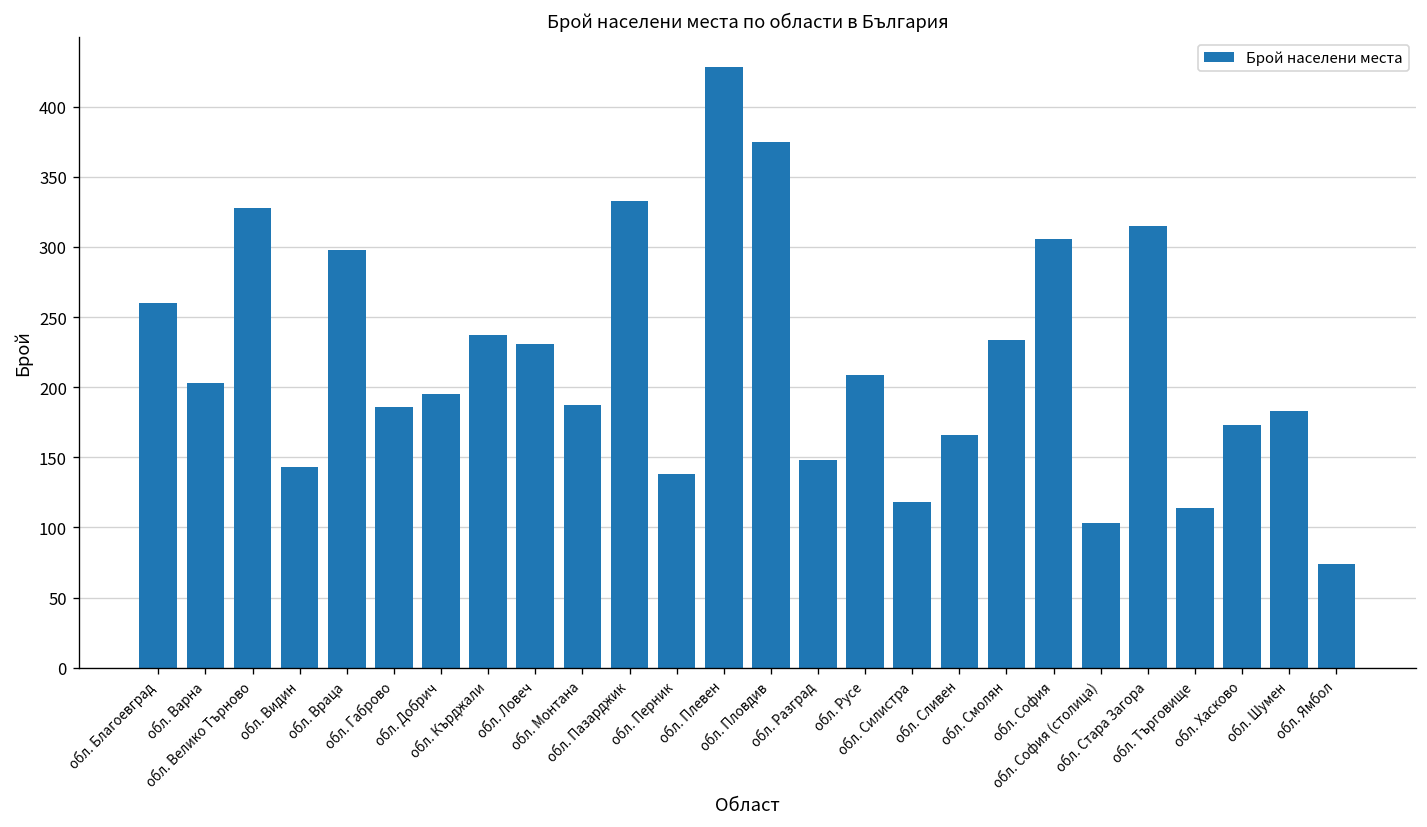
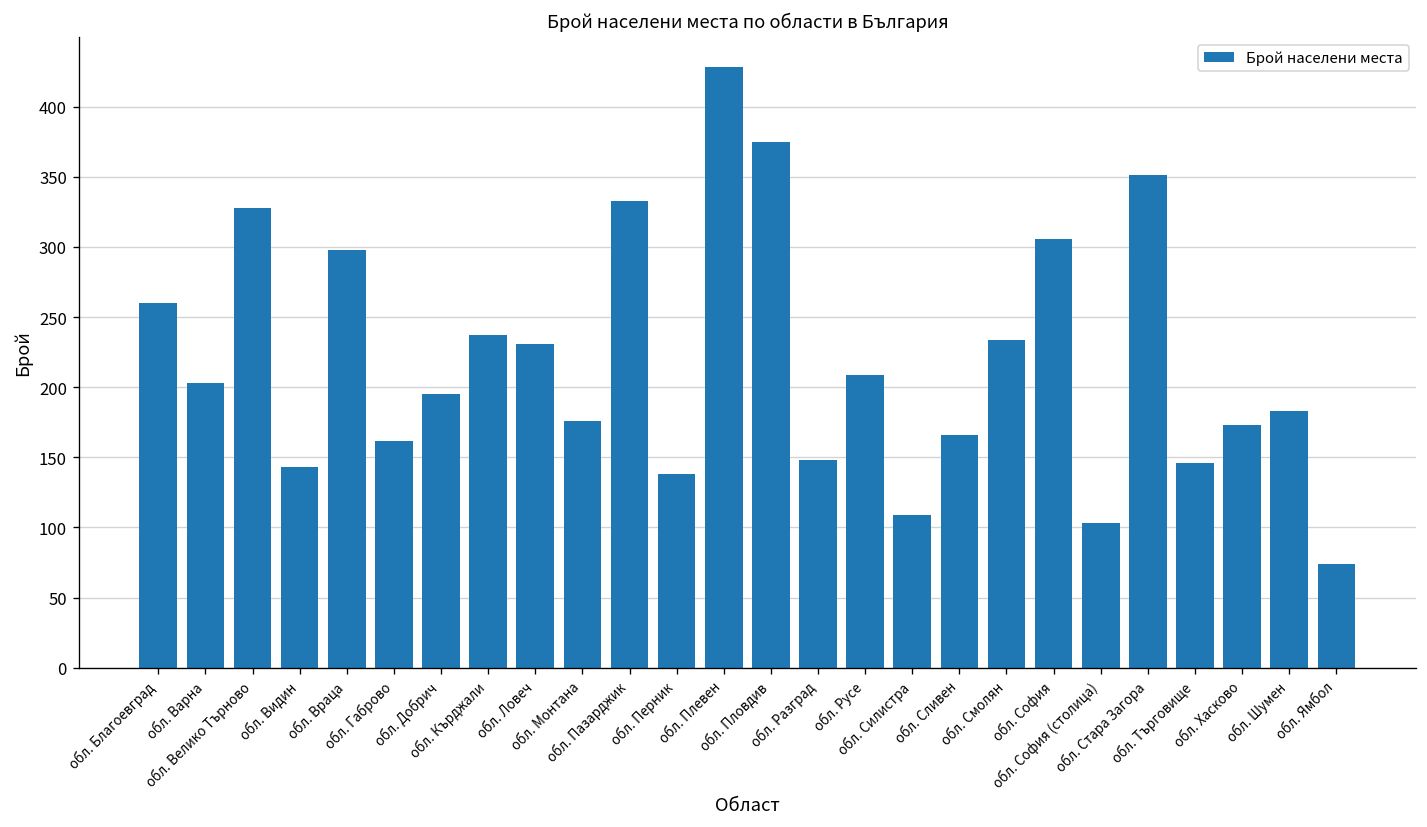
  {
    "обл. Благоевград": 260,
    "обл. Варна": 203,
    "обл. Велико Търново": 328,
    "обл. Видин": 143,
    "обл. Враца": 298,
-   "обл. Габрово": 186,
+   "обл. Габрово": 162,
    "обл. Добрич": 195,
    "обл. Кърджали": 237,
    "обл. Ловеч": 231,
-   "обл. Монтана": 187,
+   "обл. Монтана": 176,
    "обл. Пазарджик": 333,
    "обл. Перник": 138,
    "обл. Плевен": 428,
    "обл. Пловдив": 375,
    "обл. Разград": 148,
    "обл. Русе": 209,
-   "обл. Силистра": 118,
+   "обл. Силистра": 109,
    "обл. Сливен": 166,
    "обл. Смолян": 234,
    "обл. София": 306,
    "обл. София (столица)": 103,
-   "обл. Стара Загора": 315,
-   "обл. Търговище": 114,
+   "обл. Стара Загора": 351,
+   "обл. Търговище": 146,
    "обл. Хасково": 173,
    "обл. Шумен": 183,
    "обл. Ямбол": 74
  }
